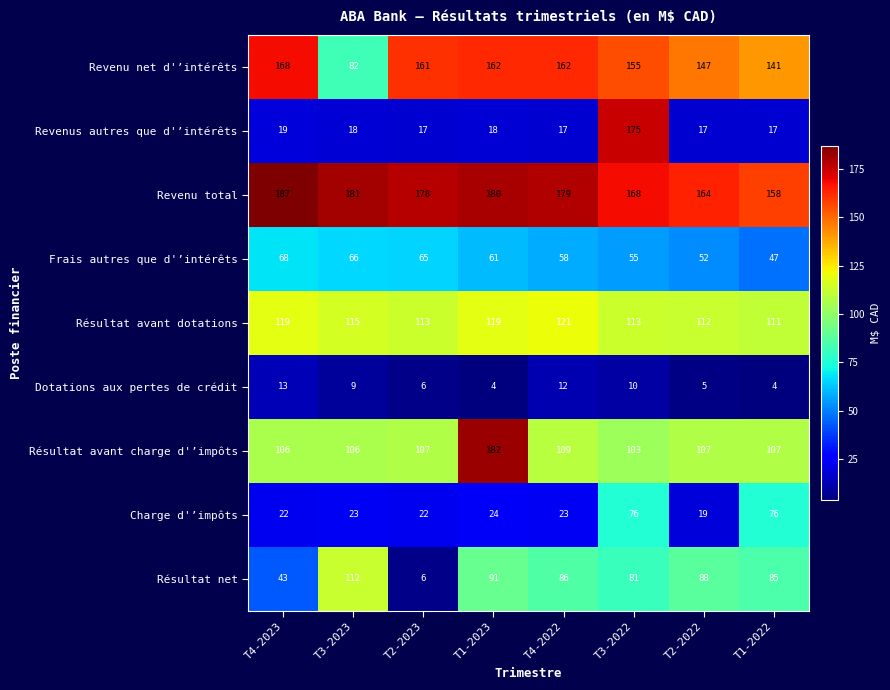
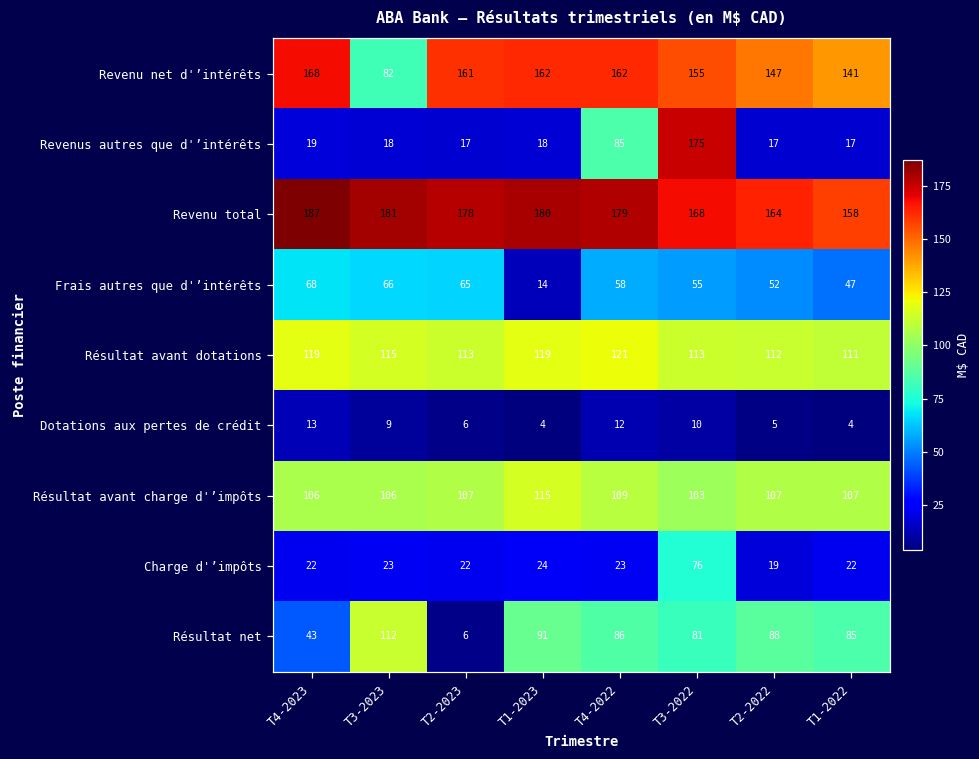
  {
    "Revenu net d'’intérêts": {
      "T4-2023": 168,
      "T3-2023": 82,
      "T2-2023": 161,
      "T1-2023": 162,
      "T4-2022": 162,
      "T3-2022": 155,
      "T2-2022": 147,
      "T1-2022": 141
    },
    "Revenus autres que d'’intérêts": {
      "T4-2023": 19,
      "T3-2023": 18,
      "T2-2023": 17,
      "T1-2023": 18,
-     "T4-2022": 17,
+     "T4-2022": 85,
      "T3-2022": 175,
      "T2-2022": 17,
      "T1-2022": 17
    },
    "Revenu total": {
      "T4-2023": 187,
      "T3-2023": 181,
      "T2-2023": 178,
      "T1-2023": 180,
      "T4-2022": 179,
      "T3-2022": 168,
      "T2-2022": 164,
      "T1-2022": 158
    },
    "Frais autres que d'’intérêts": {
      "T4-2023": 68,
      "T3-2023": 66,
      "T2-2023": 65,
-     "T1-2023": 61,
+     "T1-2023": 14,
      "T4-2022": 58,
      "T3-2022": 55,
      "T2-2022": 52,
      "T1-2022": 47
    },
    "Résultat avant dotations": {
      "T4-2023": 119,
      "T3-2023": 115,
      "T2-2023": 113,
      "T1-2023": 119,
      "T4-2022": 121,
      "T3-2022": 113,
      "T2-2022": 112,
      "T1-2022": 111
    },
    "Dotations aux pertes de crédit": {
      "T4-2023": 13,
      "T3-2023": 9,
      "T2-2023": 6,
      "T1-2023": 4,
      "T4-2022": 12,
      "T3-2022": 10,
      "T2-2022": 5,
      "T1-2022": 4
    },
    "Résultat avant charge d'’impôts": {
      "T4-2023": 106,
      "T3-2023": 106,
      "T2-2023": 107,
-     "T1-2023": 182,
+     "T1-2023": 115,
      "T4-2022": 109,
      "T3-2022": 103,
      "T2-2022": 107,
      "T1-2022": 107
    },
    "Charge d'’impôts": {
      "T4-2023": 22,
      "T3-2023": 23,
      "T2-2023": 22,
      "T1-2023": 24,
      "T4-2022": 23,
      "T3-2022": 76,
      "T2-2022": 19,
-     "T1-2022": 76
+     "T1-2022": 22
    },
    "Résultat net": {
      "T4-2023": 43,
      "T3-2023": 112,
      "T2-2023": 6,
      "T1-2023": 91,
      "T4-2022": 86,
      "T3-2022": 81,
      "T2-2022": 88,
      "T1-2022": 85
    }
  }
